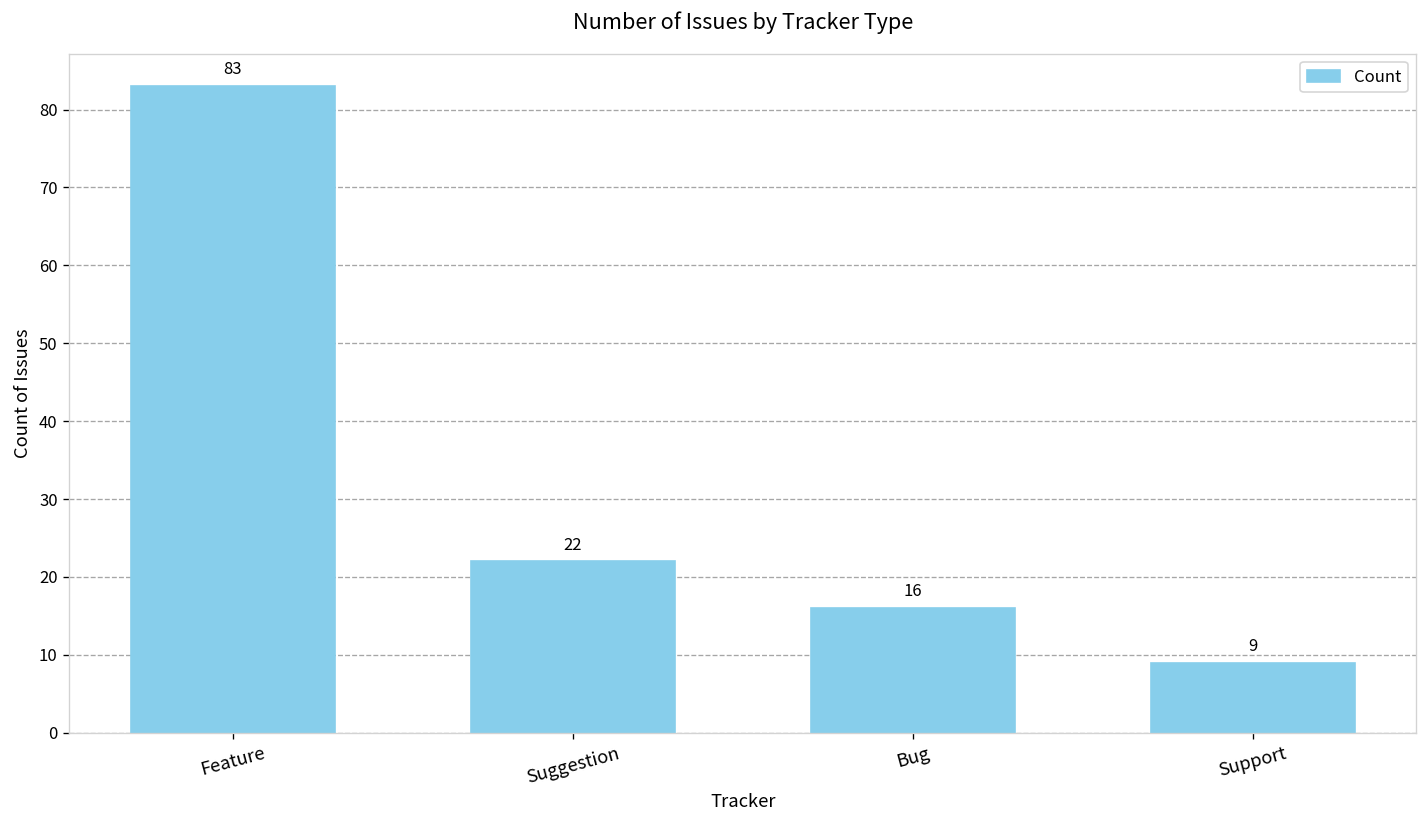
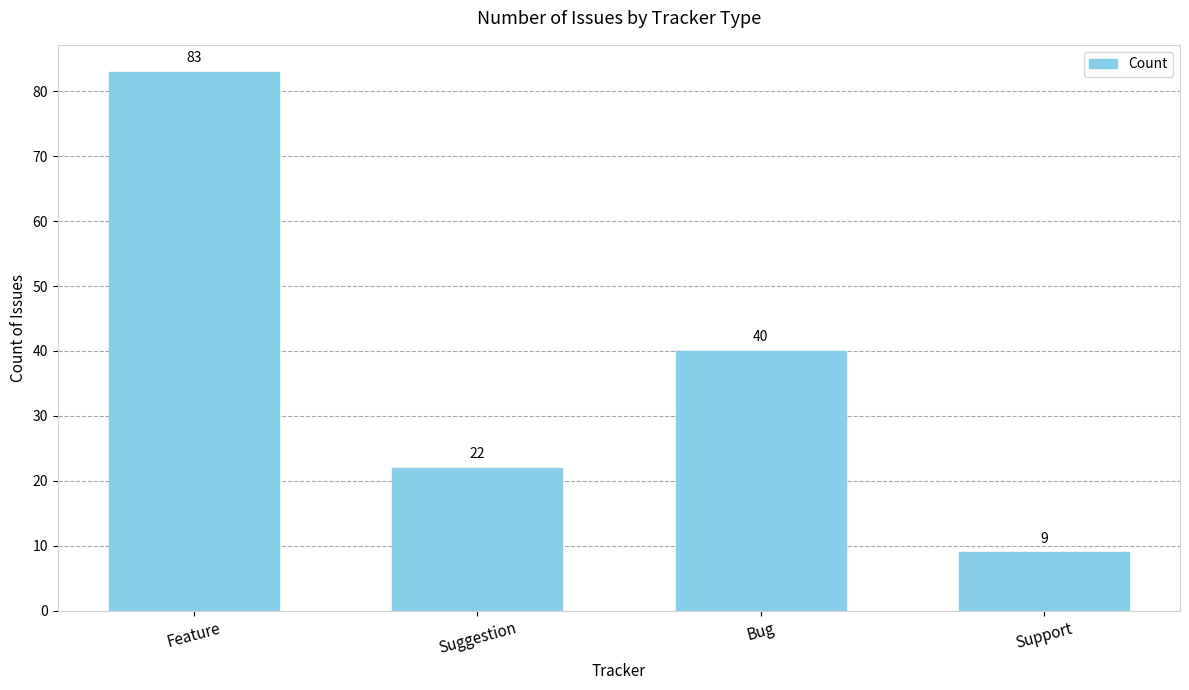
  {
    "Feature": 83,
    "Suggestion": 22,
-   "Bug": 16,
+   "Bug": 40,
    "Support": 9
  }
